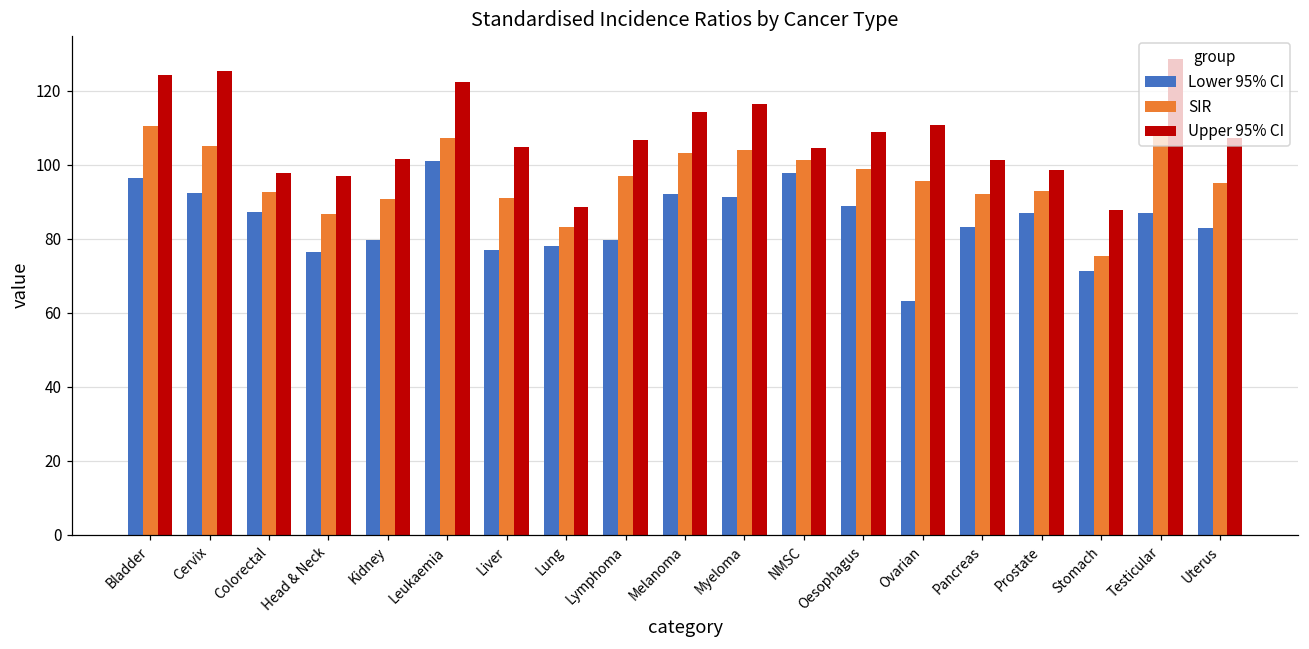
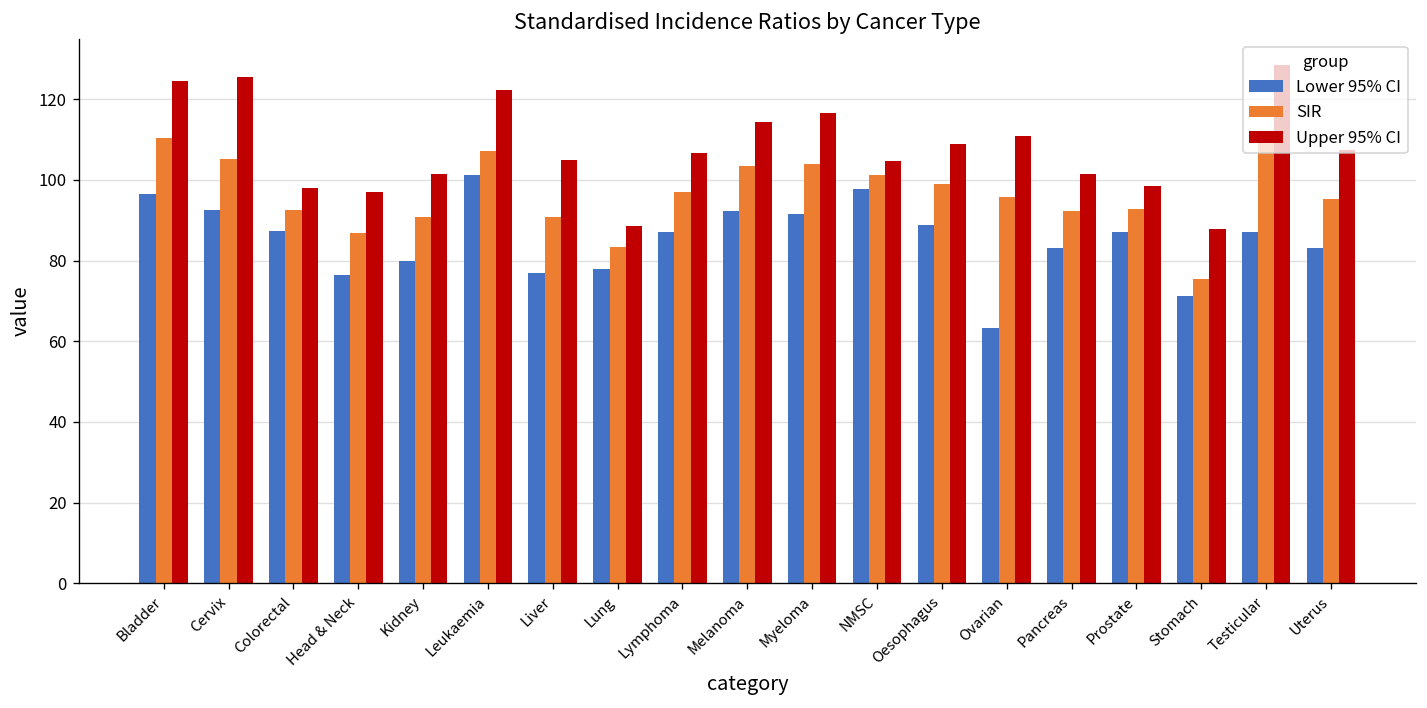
  {
    "Lower 95% CI": {
      "Bladder": 97,
      "Cervix": 93,
      "Colorectal": 87,
      "Head & Neck": 76,
      "Kidney": 80,
      "Leukaemia": 101,
      "Liver": 77,
      "Lung": 78,
-     "Lymphoma": 80,
+     "Lymphoma": 87,
      "Melanoma": 92,
      "Myeloma": 91,
      "NMSC": 98,
      "Oesophagus": 89,
      "Ovarian": 63,
      "Pancreas": 83,
      "Prostate": 87,
      "Stomach": 71,
      "Testicular": 87,
      "Uterus": 83
    },
    "SIR": {
      "Bladder": 110,
      "Cervix": 105,
      "Colorectal": 93,
      "Head & Neck": 87,
      "Kidney": 91,
      "Leukaemia": 107,
      "Liver": 91,
      "Lung": 83,
      "Lymphoma": 97,
      "Melanoma": 103,
      "Myeloma": 104,
      "NMSC": 101,
      "Oesophagus": 99,
      "Ovarian": 96,
      "Pancreas": 92,
      "Prostate": 93,
      "Stomach": 75,
      "Uterus": 95
    },
    "Upper 95% CI": {
      "Bladder": 124,
      "Cervix": 125,
      "Colorectal": 98,
      "Head & Neck": 97,
      "Kidney": 102,
      "Leukaemia": 122,
      "Liver": 105,
      "Lung": 89,
      "Lymphoma": 107,
      "Melanoma": 114,
      "Myeloma": 117,
      "NMSC": 105,
      "Oesophagus": 109,
      "Ovarian": 111,
      "Pancreas": 101,
      "Prostate": 99,
      "Stomach": 88
    }
  }
